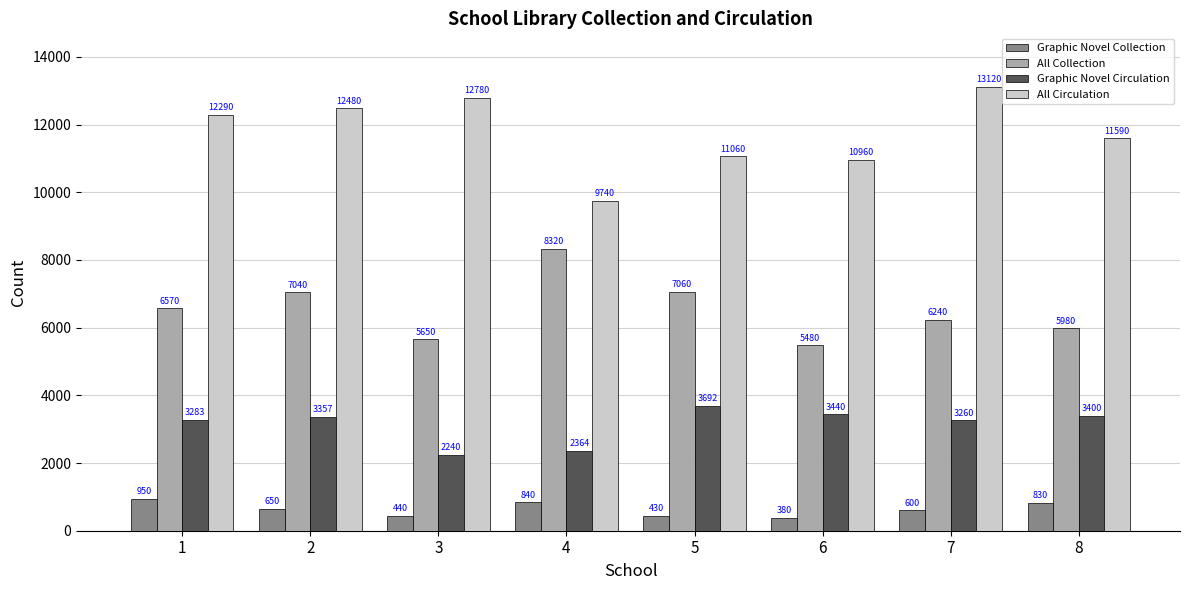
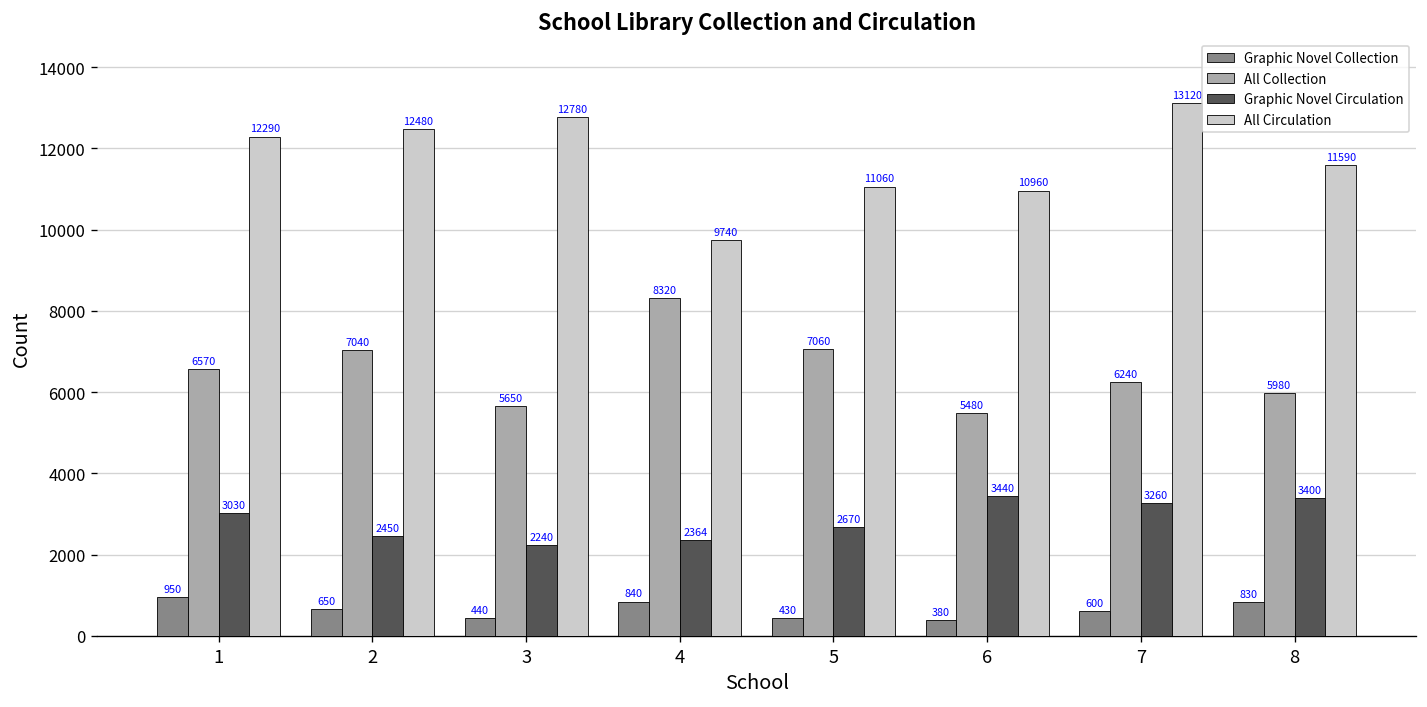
  {
    "Graphic Novel Circulation": {
-     "1": 3283,
-     "2": 3357,
+     "1": 3030,
+     "2": 2450,
      "3": 2240,
      "4": 2364,
-     "5": 3692,
+     "5": 2670,
      "6": 3440,
      "7": 3260,
      "8": 3400
    }
  }
